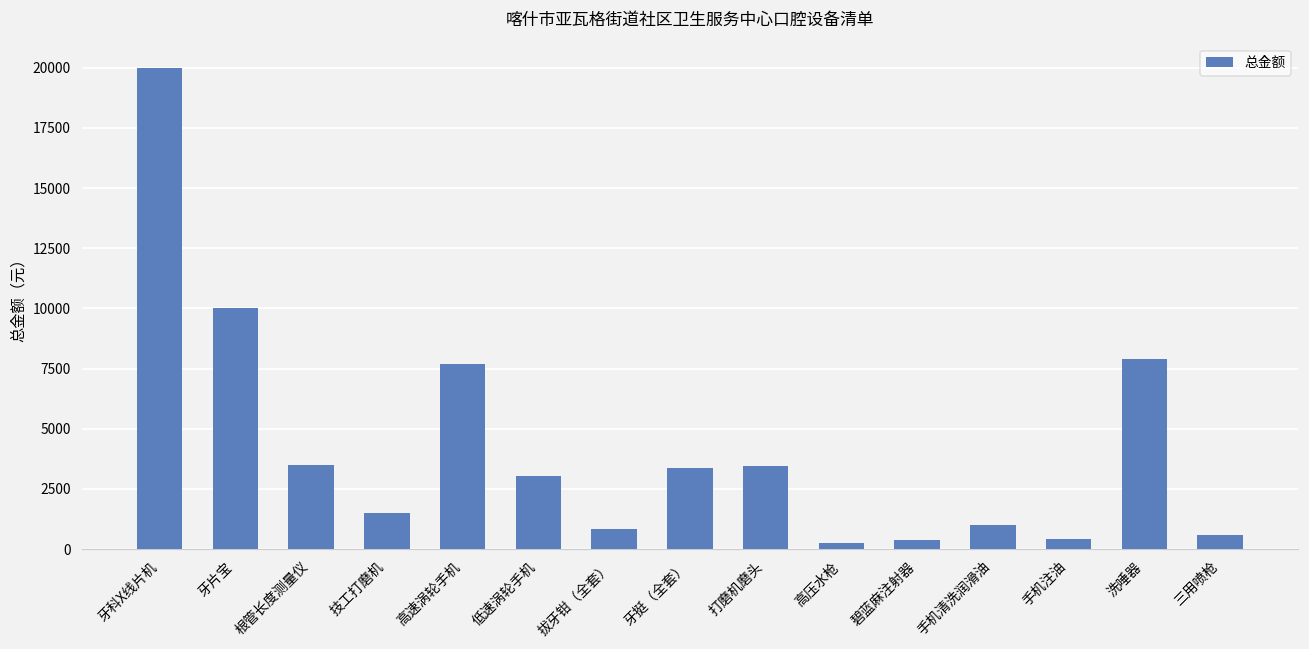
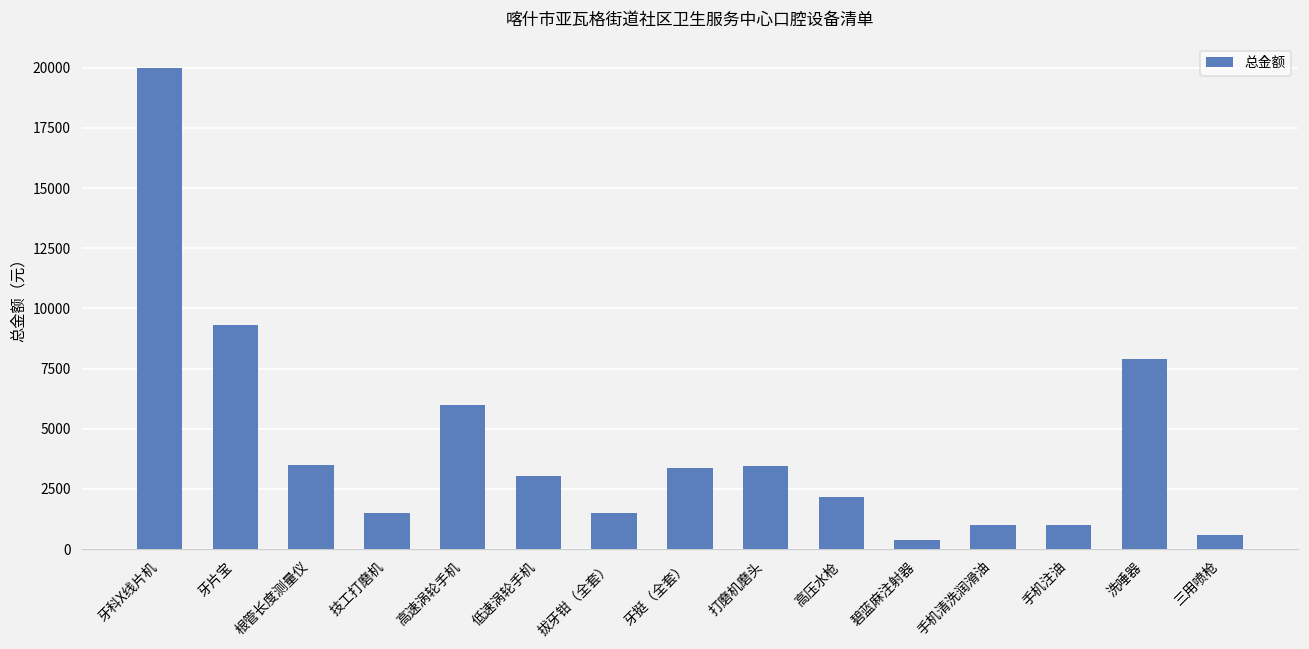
  {
    "牙科X线片机": 20000,
-   "牙片宝": 10000,
+   "牙片宝": 9300,
    "根管长度测量仪": 3500,
    "技工打磨机": 1500,
-   "高速涡轮手机": 7700,
+   "高速涡轮手机": 6000,
    "低速涡轮手机": 3000,
-   "拔牙钳（全套）": 900,
+   "拔牙钳（全套）": 1500,
    "牙挺（全套）": 3400,
    "打磨机磨头": 3500,
-   "高压水枪": 300,
+   "高压水枪": 2100,
    "碧蓝麻注射器": 400,
    "手机清洗润滑油": 1000,
-   "手机注油": 400,
+   "手机注油": 1000,
    "洗唾器": 7900,
    "三用喷枪": 600
  }
